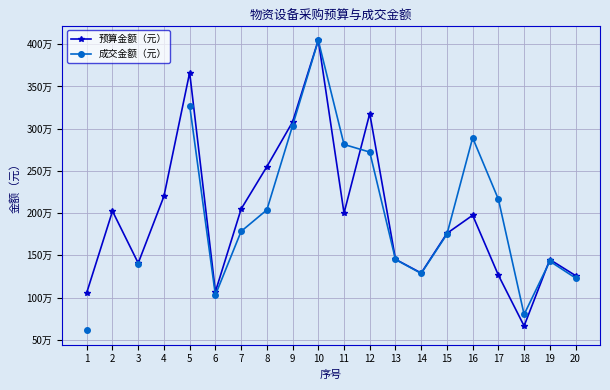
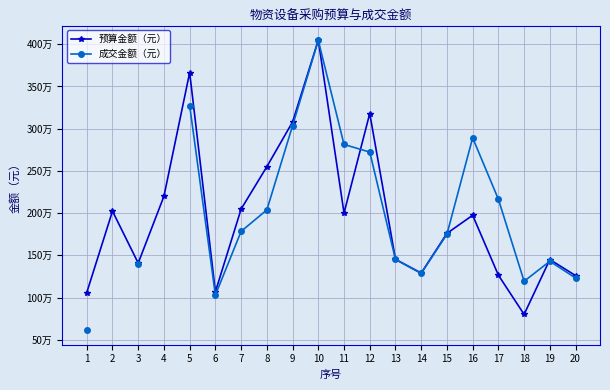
  {
    "预算金额（元）": {
      "1": "110万",
      "2": "200万",
      "4": "220万",
      "5": "370万",
      "6": "110万",
      "7": "200万",
      "8": "260万",
      "9": "310万",
      "11": "200万",
      "12": "320万",
      "16": "200万",
      "17": "130万",
-     "18": "70万"
+     "18": "80万"
    },
    "成交金额（元）": {
      "1": "60万",
      "5": "330万",
      "6": "100万",
      "7": "180万",
      "8": "200万",
      "9": "300万",
      "11": "280万",
      "12": "270万",
      "16": "290万",
      "17": "220万",
-     "18": "80万"
+     "18": "120万"
    }
  }
